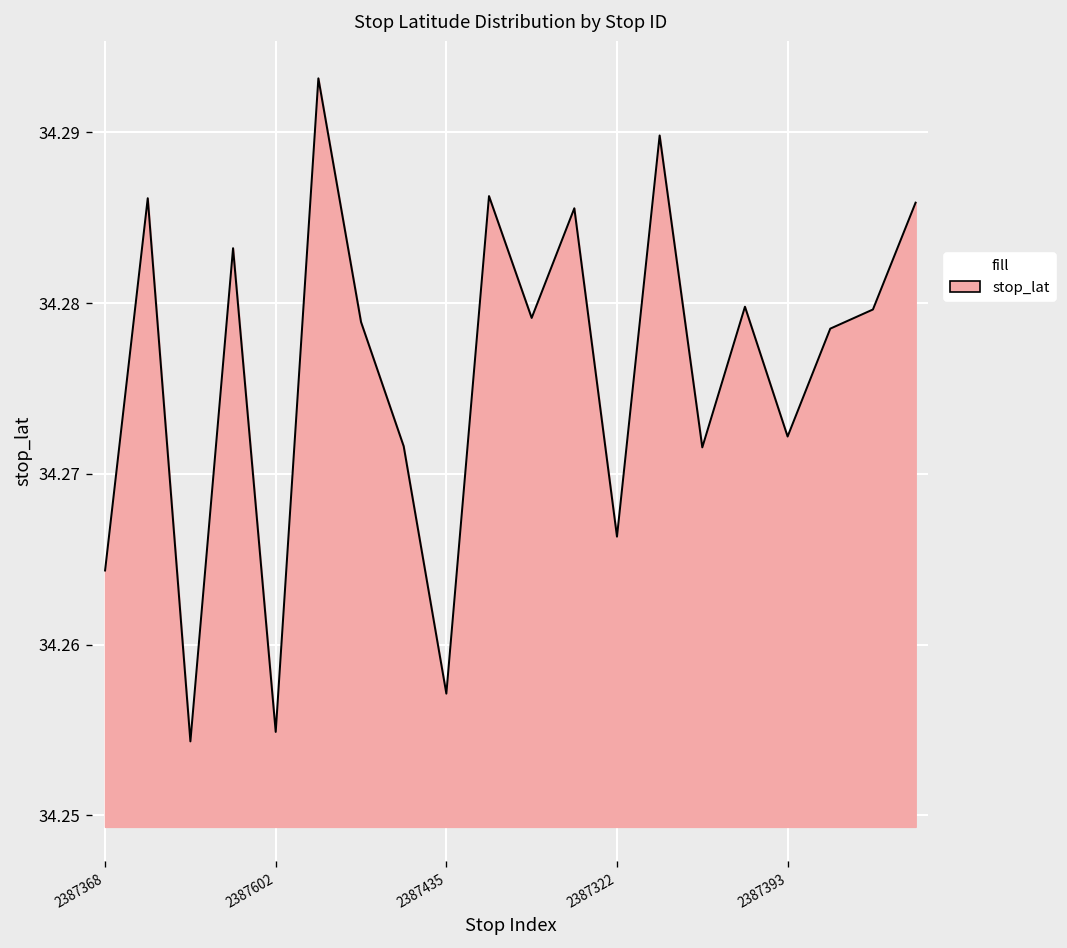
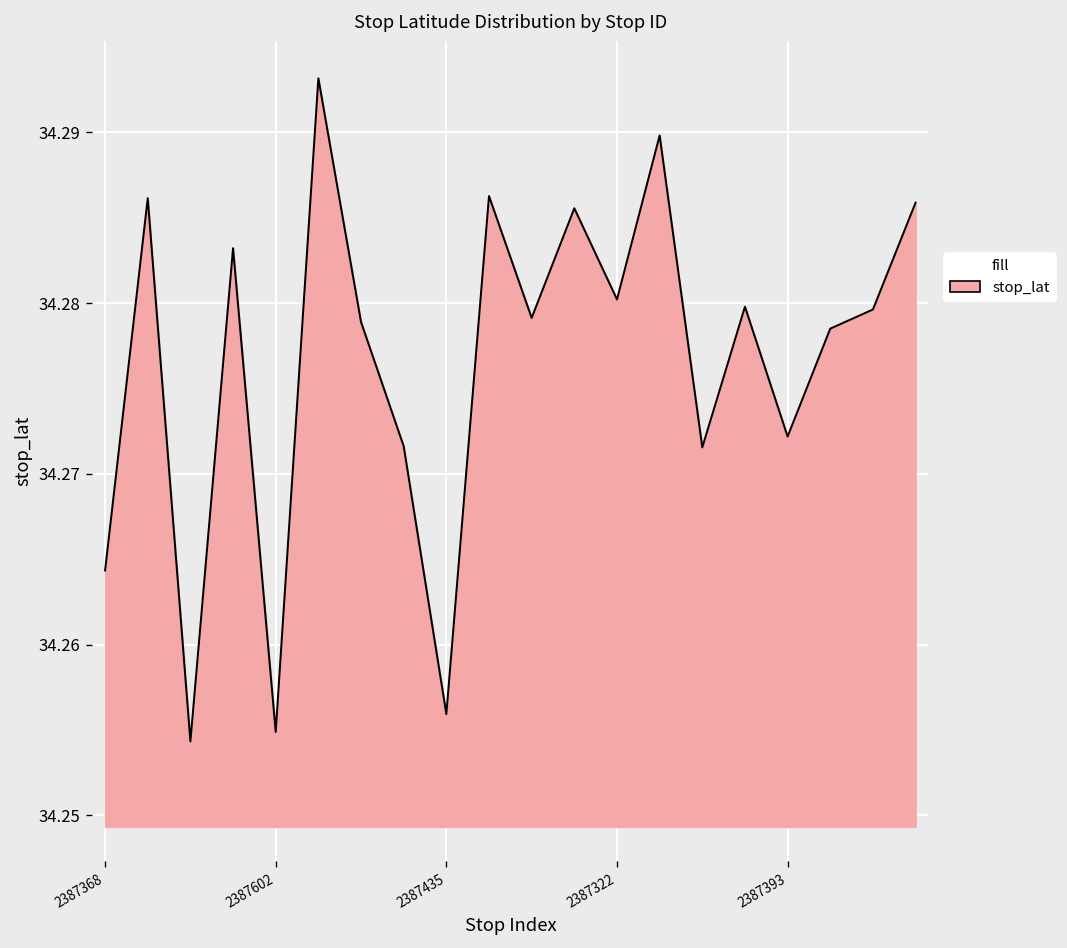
  {
    "2387368": 34.2643,
    "2387602": 34.2549,
-   "2387435": 34.2571,
-   "2387322": 34.2663,
+   "2387435": 34.2559,
+   "2387322": 34.2802,
    "2387393": 34.2722
  }
